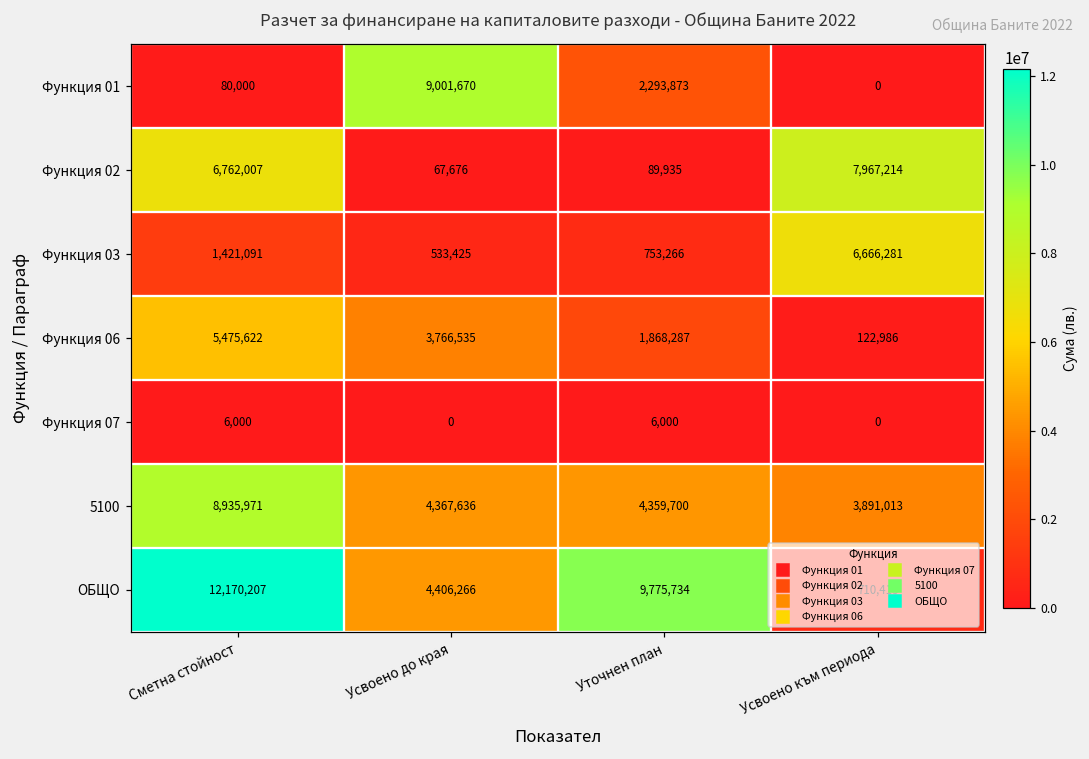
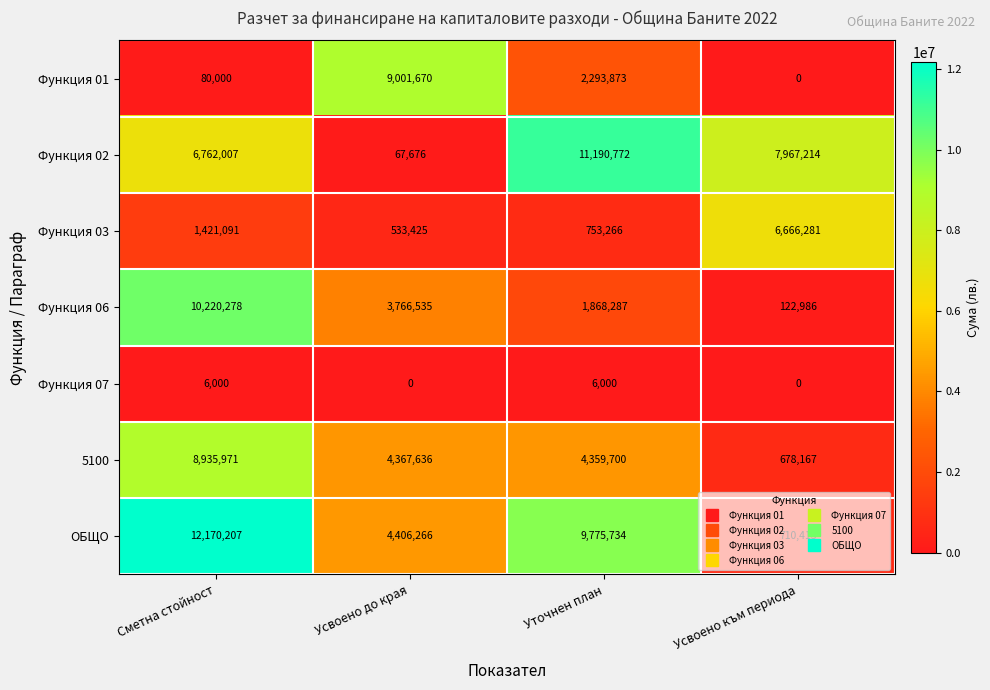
  {
    "Функция 01": {
      "Сметна стойност": "80,000",
      "Усвоено до края": "9,001,670",
      "Уточнен план": "2,293,873",
      "Усвоено към периода": "0"
    },
    "Функция 02": {
      "Сметна стойност": "6,762,007",
      "Усвоено до края": "67,676",
-     "Уточнен план": "89,935",
+     "Уточнен план": "11,190,772",
      "Усвоено към периода": "7,967,214"
    },
    "Функция 03": {
      "Сметна стойност": "1,421,091",
      "Усвоено до края": "533,425",
      "Уточнен план": "753,266",
      "Усвоено към периода": "6,666,281"
    },
    "Функция 06": {
-     "Сметна стойност": "5,475,622",
+     "Сметна стойност": "10,220,278",
      "Усвоено до края": "3,766,535",
      "Уточнен план": "1,868,287",
      "Усвоено към периода": "122,986"
    },
    "Функция 07": {
      "Сметна стойност": "6,000",
      "Усвоено до края": "0",
      "Уточнен план": "6,000",
      "Усвоено към периода": "0"
    },
    "5100": {
      "Сметна стойност": "8,935,971",
      "Усвоено до края": "4,367,636",
      "Уточнен план": "4,359,700",
-     "Усвоено към периода": "3,891,013"
+     "Усвоено към периода": "678,167"
    },
    "ОБЩО": {
      "Сметна стойност": "12,170,207",
      "Усвоено до края": "4,406,266",
      "Уточнен план": "9,775,734"
    }
  }
